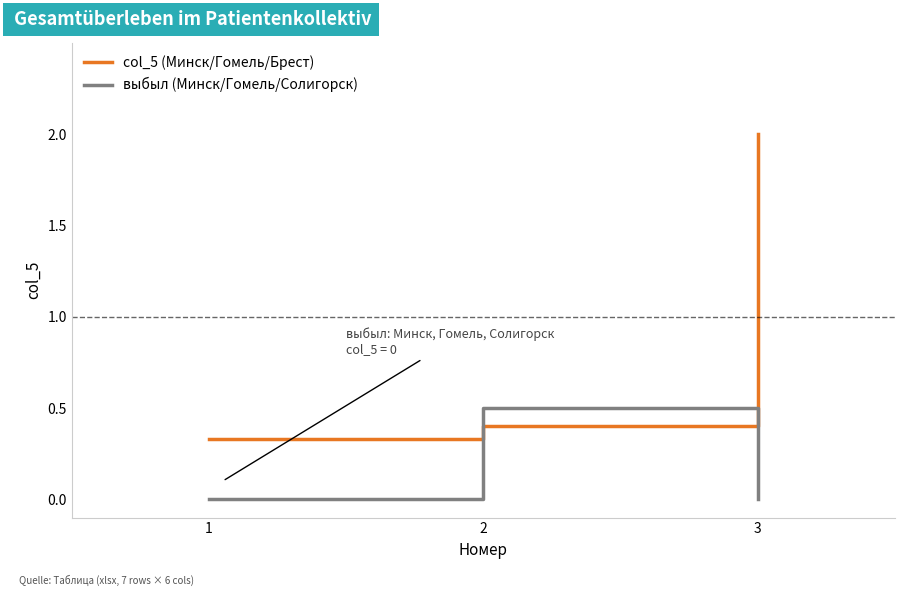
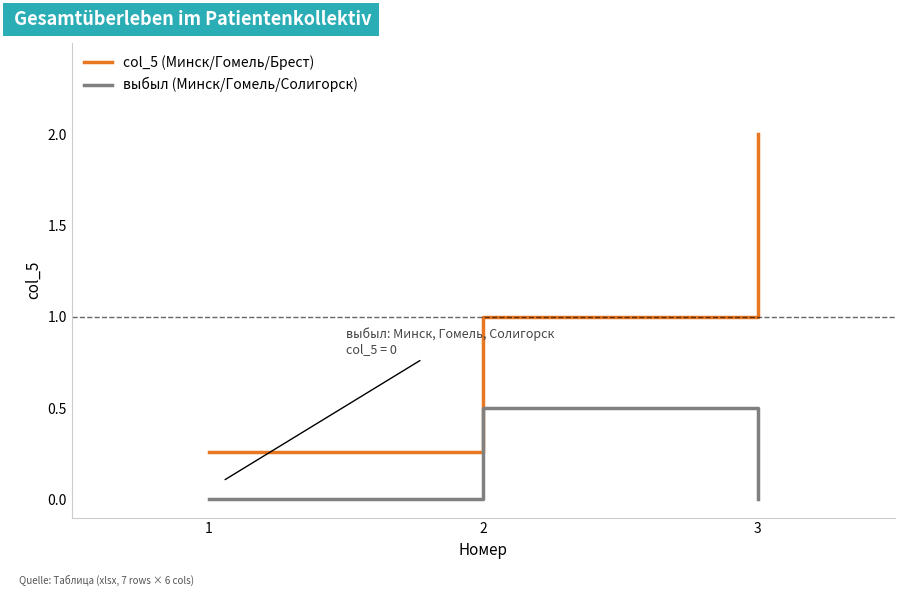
  {
    "col_5 (Минск/Гомель/Брест)": {
-     "1": 0.33,
-     "2": 0.4,
+     "1": 0.26,
+     "2": 1.0,
      "3": 2.00
    },
    "выбыл (Минск/Гомель/Солигорск)": {
      "2": 0
    }
  }
